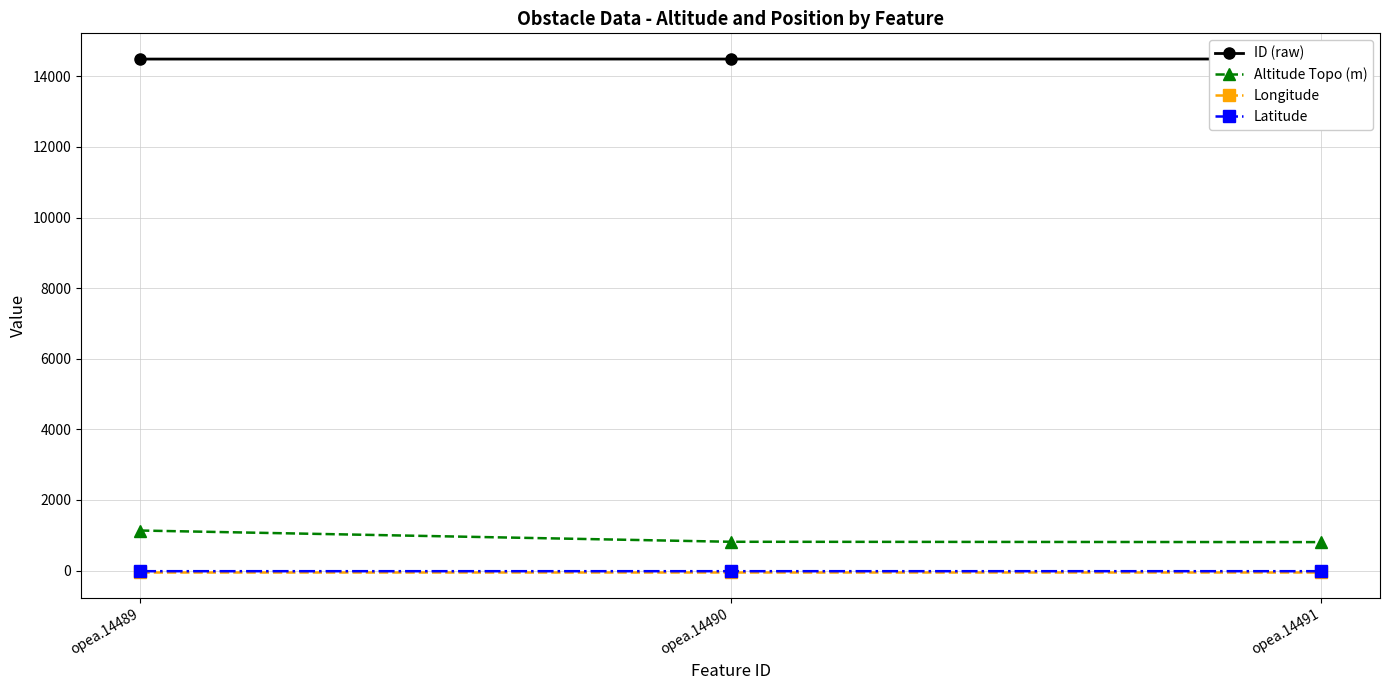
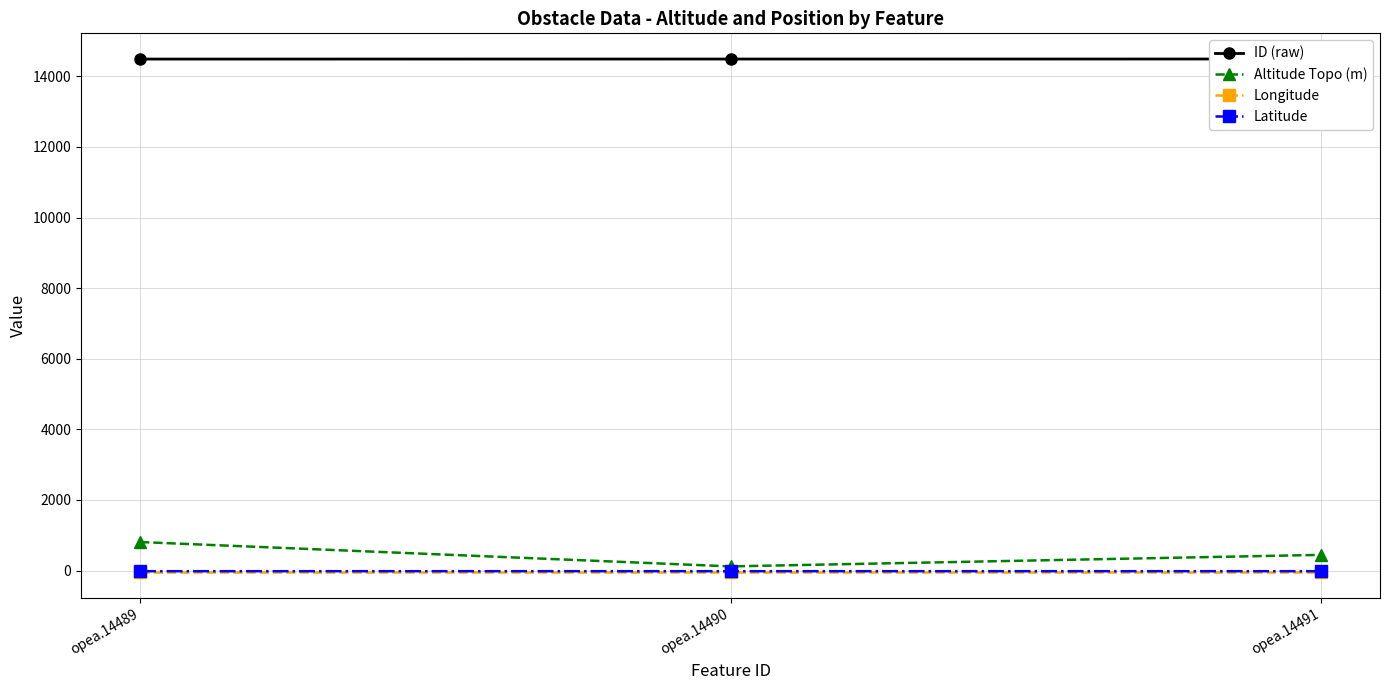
  {
    "ID (raw)": {
      "opea.14489": 14500,
      "opea.14490": 14500
    },
    "Altitude Topo (m)": {
-     "opea.14489": 1100,
-     "opea.14490": 800,
-     "opea.14491": 800
+     "opea.14489": 800,
+     "opea.14490": 100,
+     "opea.14491": 400
    }
  }
